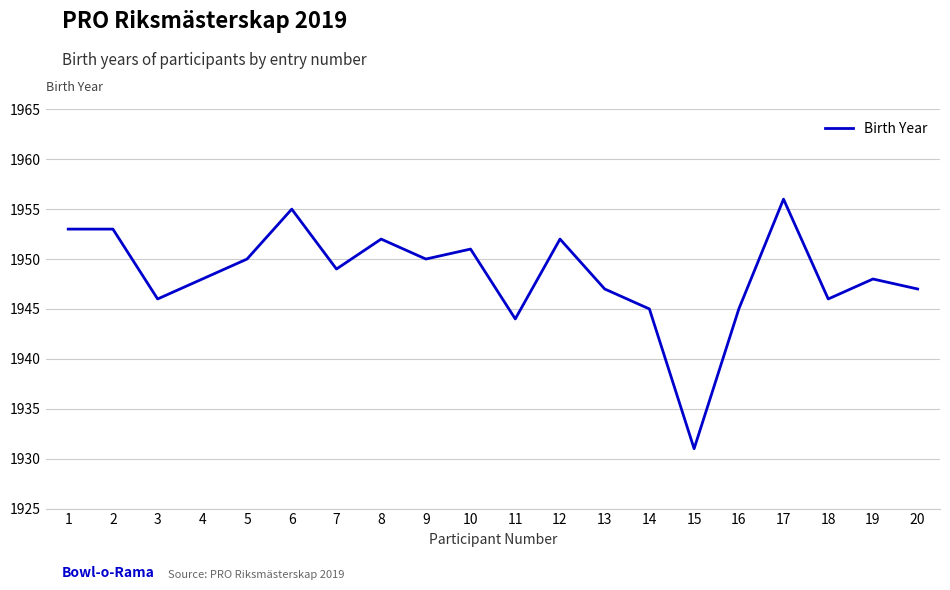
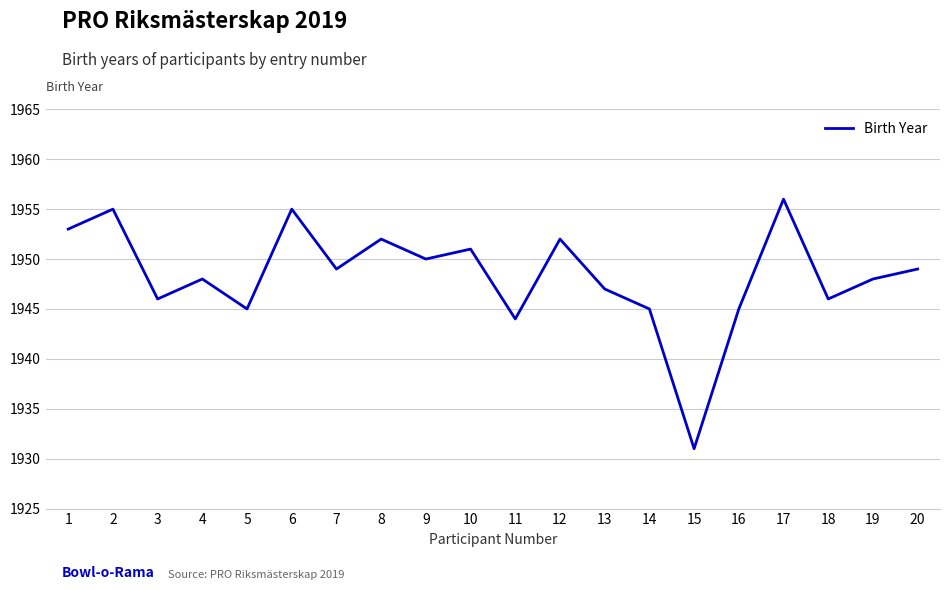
  {
    "1": 1953,
-   "2": 1953,
+   "2": 1955,
    "3": 1946,
    "4": 1948,
-   "5": 1950,
+   "5": 1945,
    "6": 1955,
    "7": 1949,
    "8": 1952,
    "9": 1950,
    "10": 1951,
    "11": 1944,
    "12": 1952,
    "13": 1947,
    "14": 1945,
    "15": 1931,
    "16": 1945,
    "17": 1956,
    "18": 1946,
    "19": 1948,
-   "20": 1947
+   "20": 1949
  }
